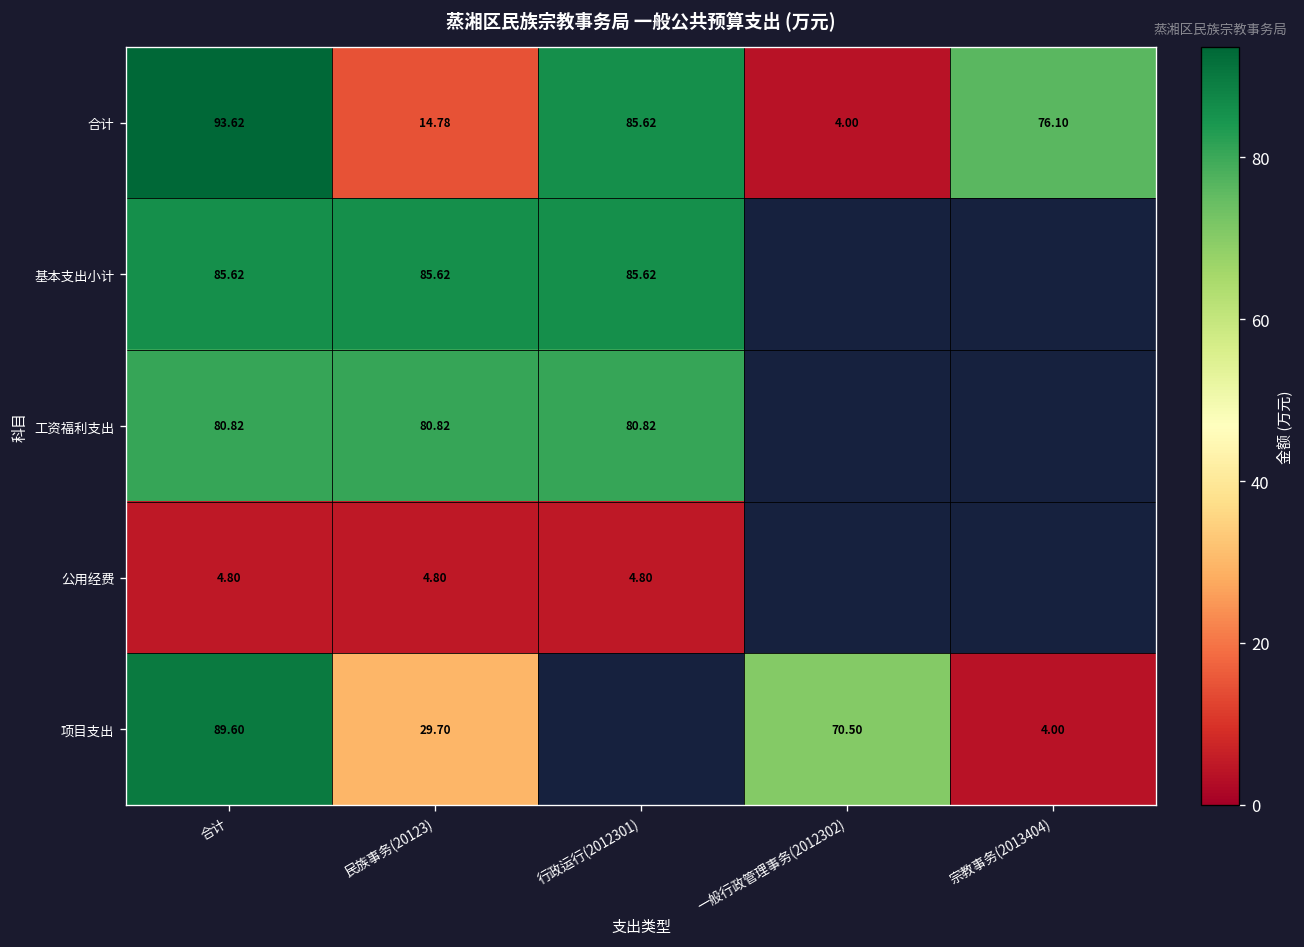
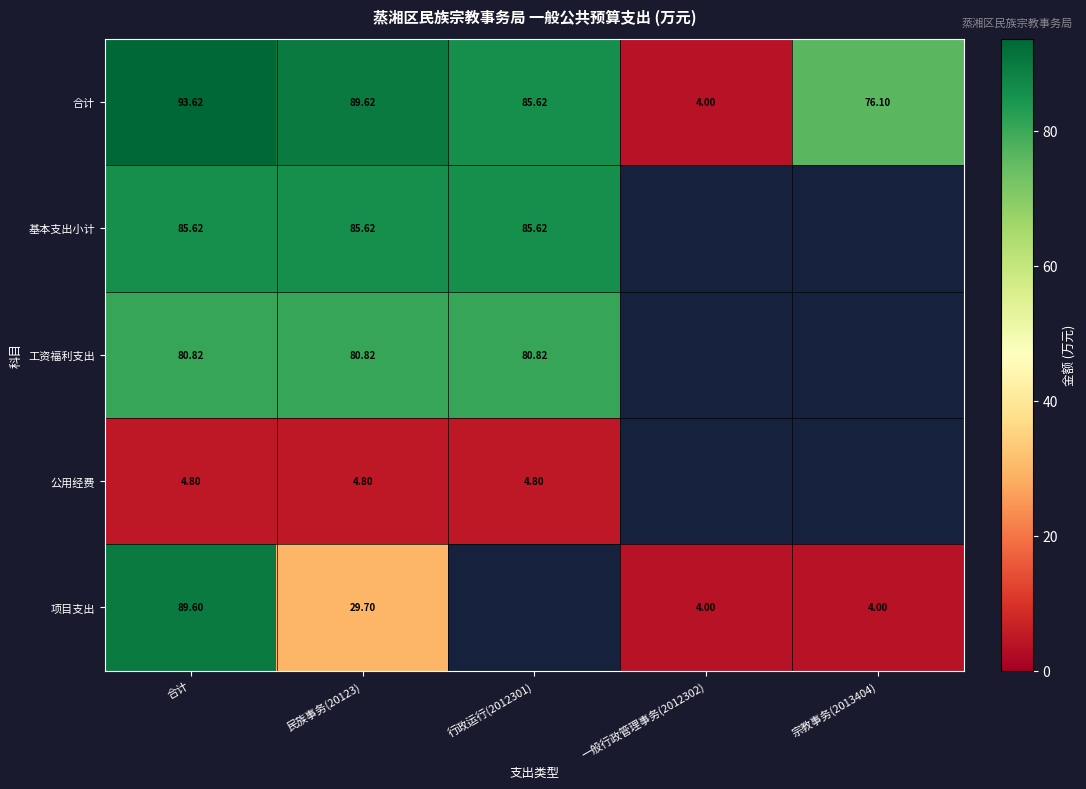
  {
    "合计": {
      "合计": 93.62,
-     "民族事务(20123)": 14.78,
+     "民族事务(20123)": 89.62,
      "行政运行(2012301)": 85.62,
      "一般行政管理事务(2012302)": 4.00,
      "宗教事务(2013404)": 76.10
    },
    "基本支出小计": {
      "合计": 85.62,
      "民族事务(20123)": 85.62,
      "行政运行(2012301)": 85.62
    },
    "工资福利支出": {
      "合计": 80.82,
      "民族事务(20123)": 80.82,
      "行政运行(2012301)": 80.82
    },
    "公用经费": {
      "合计": 4.80,
      "民族事务(20123)": 4.80,
      "行政运行(2012301)": 4.80
    },
    "项目支出": {
      "合计": 89.60,
      "民族事务(20123)": 29.70,
-     "一般行政管理事务(2012302)": 70.50,
+     "一般行政管理事务(2012302)": 4.00,
      "宗教事务(2013404)": 4.00
    }
  }
